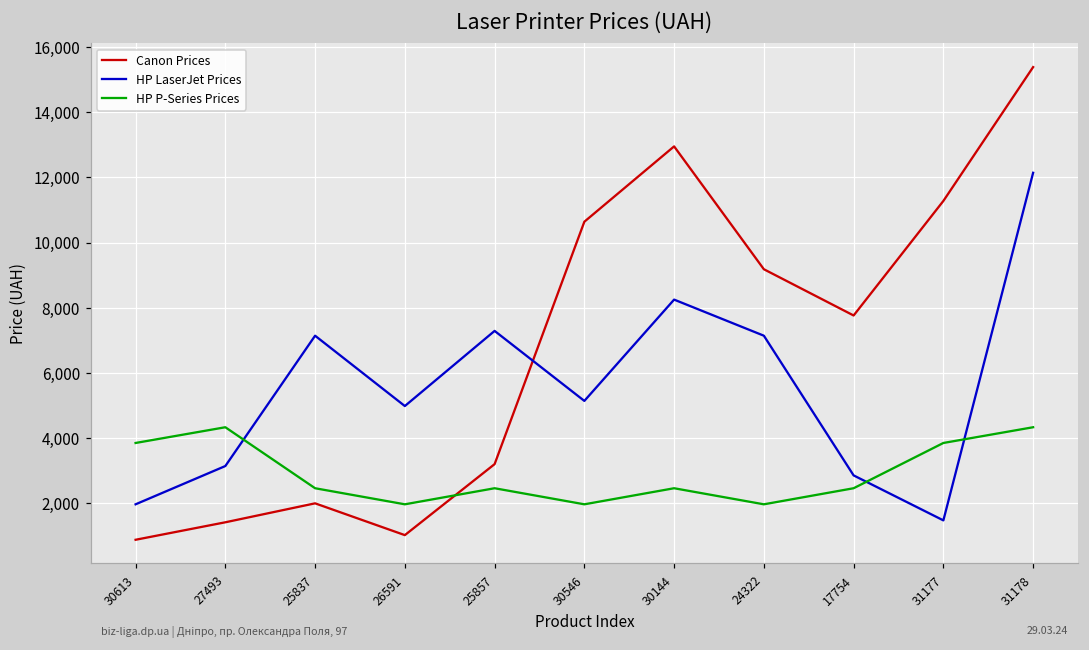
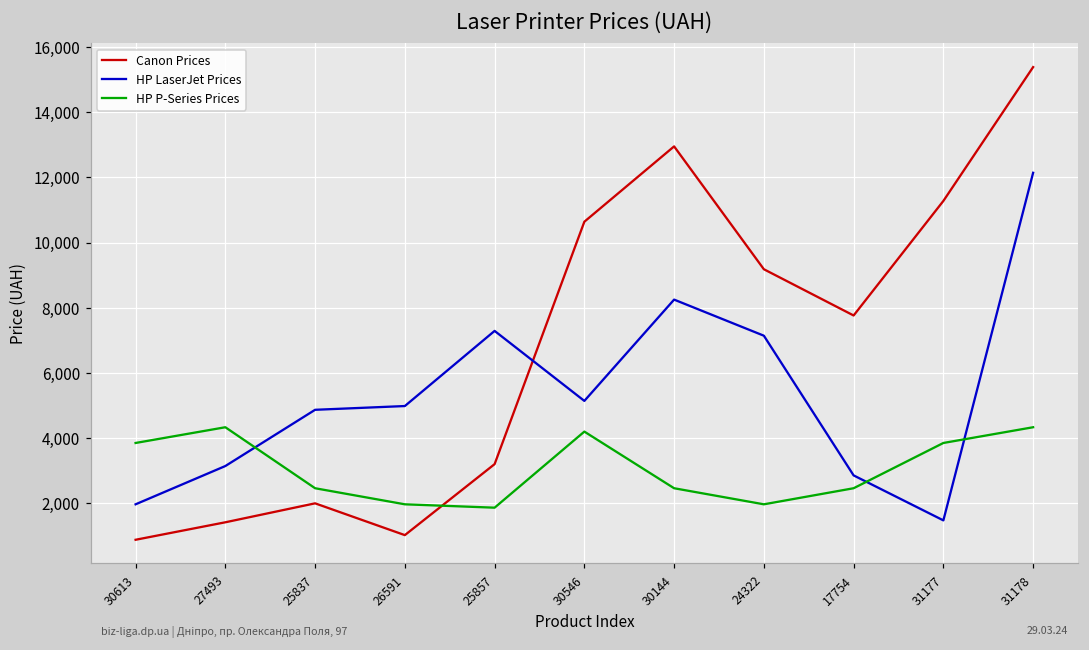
  {
    "Canon Prices": {
      "30613": "900",
      "27493": "1,400",
      "25837": "2,000",
      "26591": "1,000",
      "25857": "3,200",
      "30546": "10,600",
      "30144": "12,900",
      "24322": "9,200",
      "17754": "7,800",
      "31177": "11,300",
      "31178": "15,400"
    },
    "HP LaserJet Prices": {
      "30613": "2,000",
      "27493": "3,100",
-     "25837": "7,100",
+     "25837": "4,900",
      "26591": "5,000",
      "25857": "7,300",
      "30546": "5,100",
      "30144": "8,200",
      "24322": "7,100",
      "17754": "2,900",
      "31177": "1,500",
      "31178": "12,100"
    },
    "HP P-Series Prices": {
      "30613": "3,900",
      "27493": "4,300",
      "25837": "2,500",
      "26591": "2,000",
-     "25857": "2,500",
-     "30546": "2,000",
+     "25857": "1,900",
+     "30546": "4,200",
      "30144": "2,500",
      "24322": "2,000",
      "17754": "2,500",
      "31177": "3,900",
      "31178": "4,300"
    }
  }
